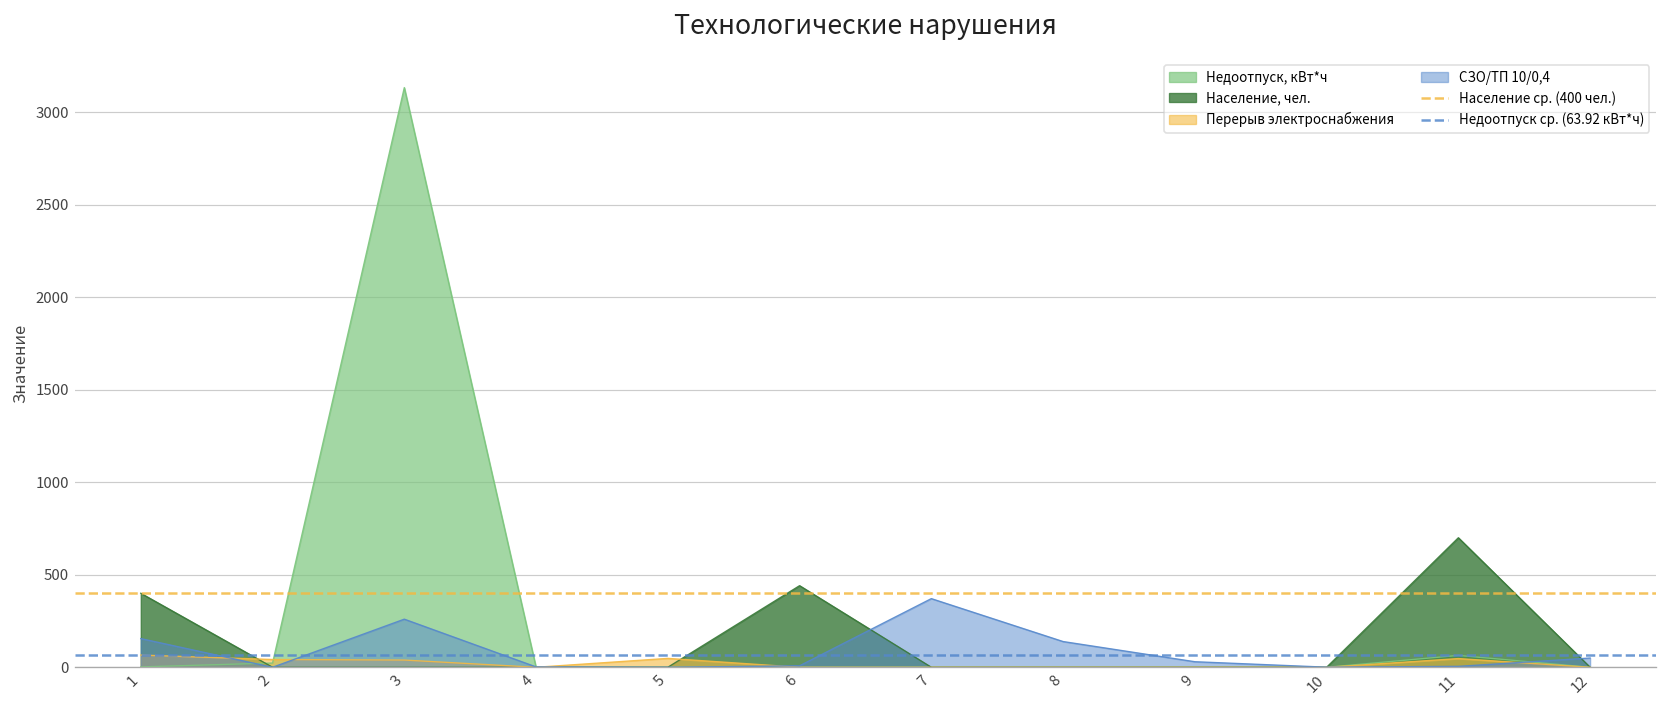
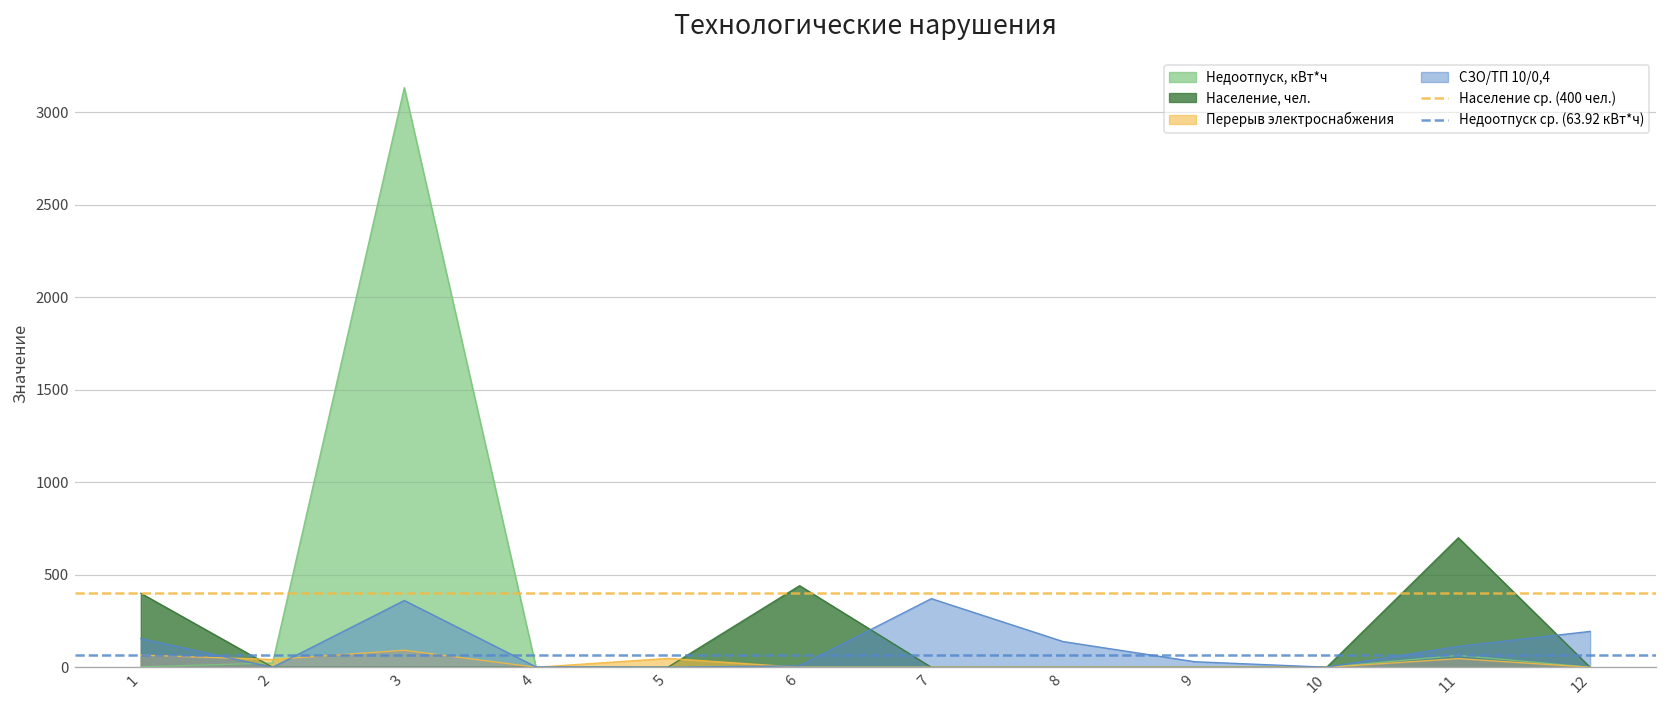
  {
    "Недоотпуск, кВт*ч": {
      "1": 0,
      "2": 20,
      "3": 3130,
      "11": 60
    },
    "Население, чел.": {
      "1": 400,
      "3": 0,
      "6": 440,
      "11": 700
    },
    "Перерыв электроснабжения": {
      "1": 70,
      "2": 40,
-     "3": 40,
+     "3": 90,
      "5": 50,
      "11": 50
    },
    "СЗО/ТП 10/0,4": {
      "1": 160,
-     "3": 260,
+     "3": 360,
      "7": 370,
      "8": 140,
      "9": 30,
-     "11": 10,
-     "12": 50
+     "11": 110,
+     "12": 190
    }
  }
